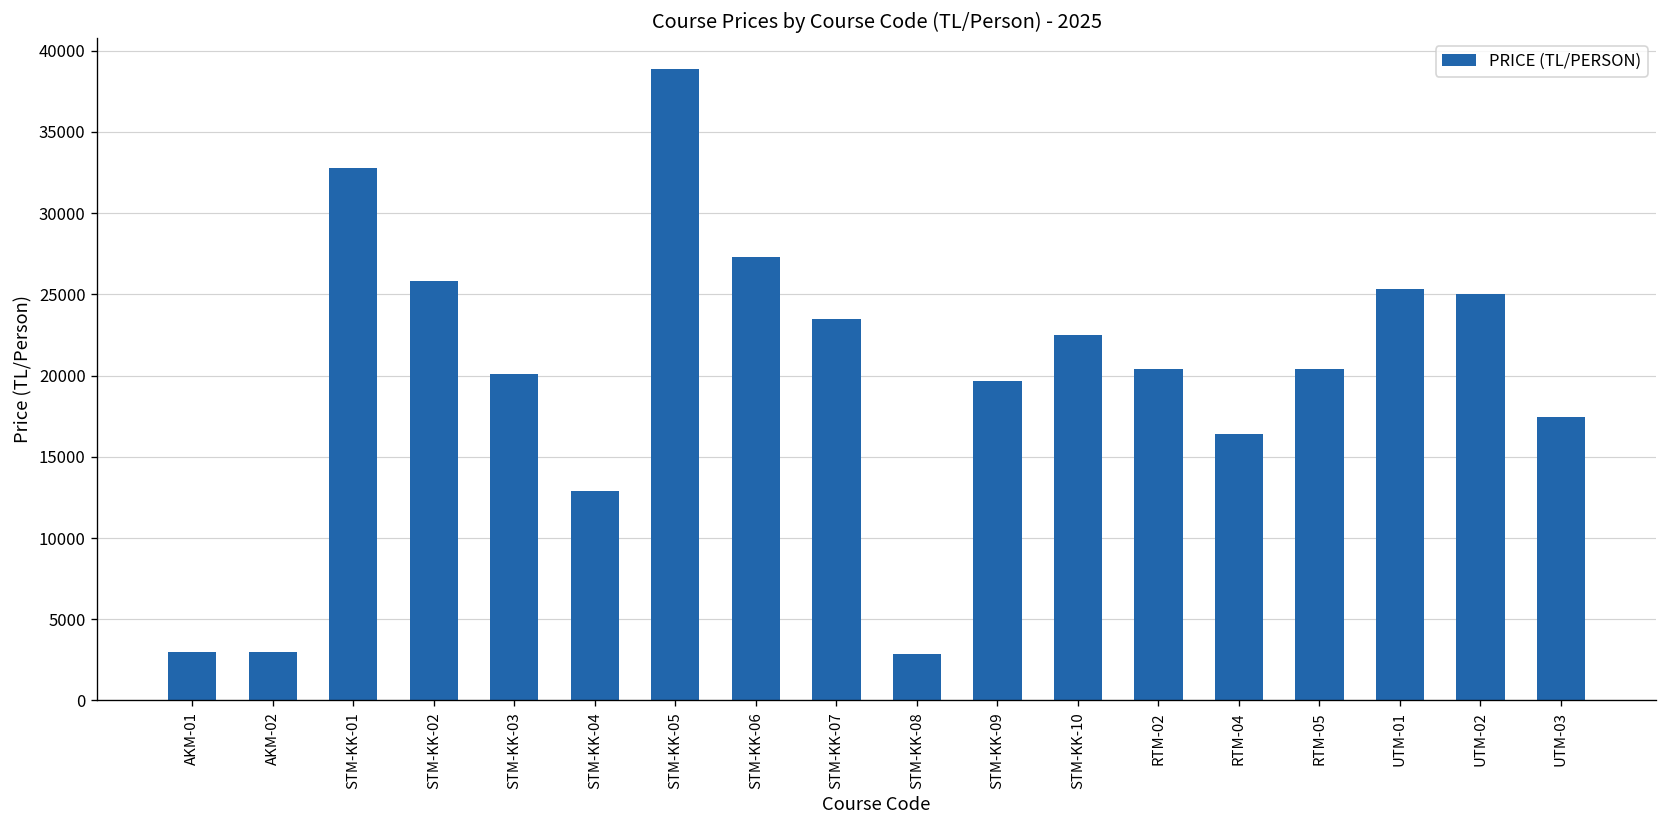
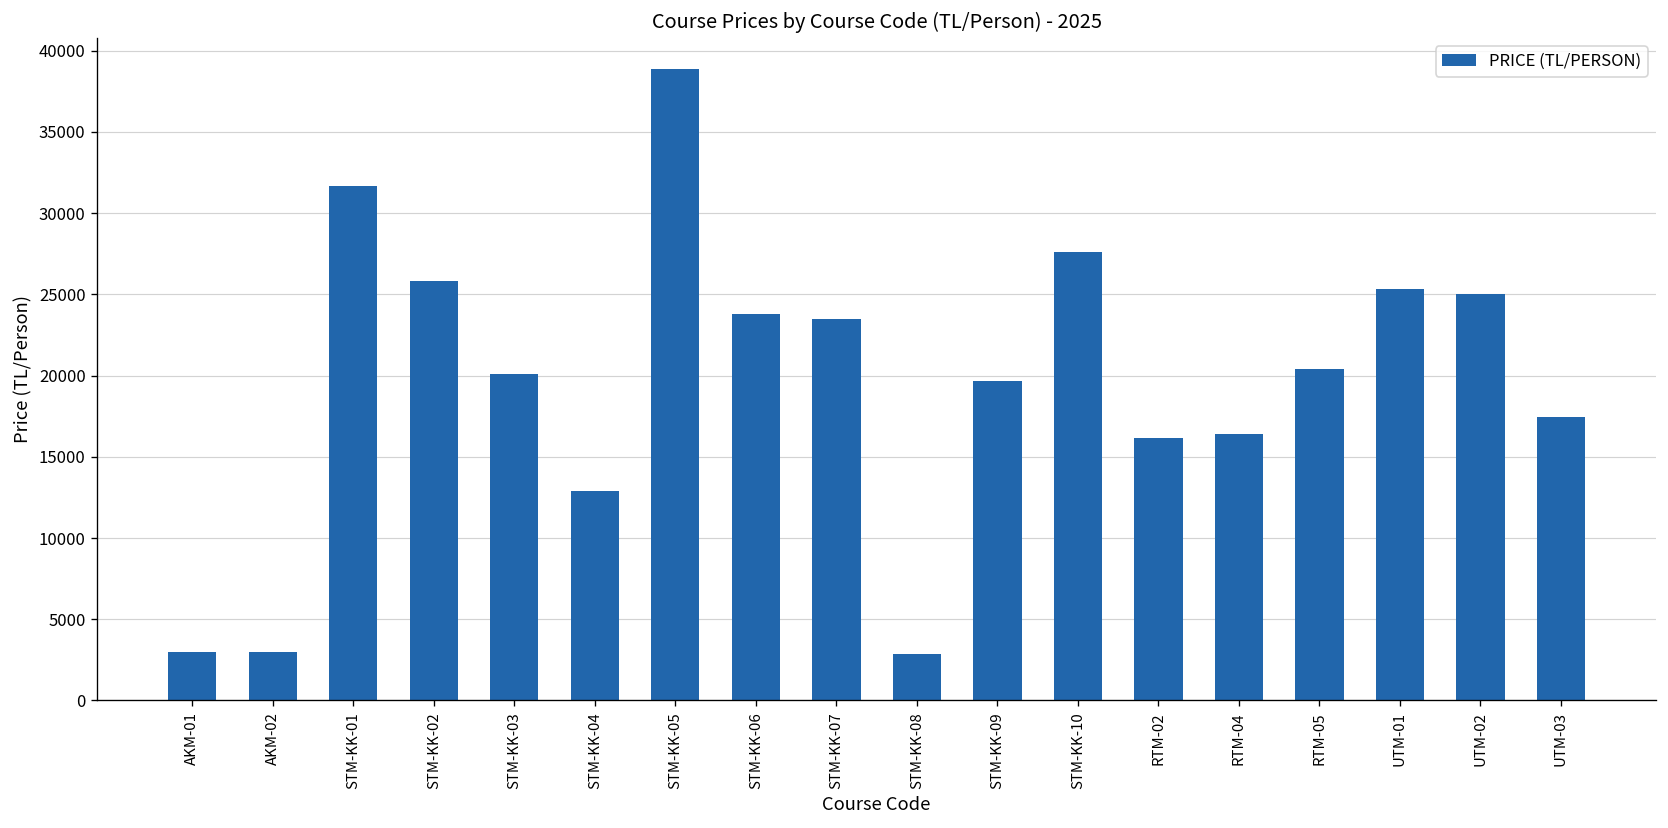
  {
    "AKM-01": 3000,
    "AKM-02": 3000,
-   "STM-KK-01": 32800,
+   "STM-KK-01": 31700,
    "STM-KK-02": 25800,
    "STM-KK-03": 20100,
    "STM-KK-04": 12900,
    "STM-KK-05": 38900,
-   "STM-KK-06": 27300,
+   "STM-KK-06": 23800,
    "STM-KK-07": 23500,
    "STM-KK-08": 2900,
    "STM-KK-09": 19700,
-   "STM-KK-10": 22500,
-   "RTM-02": 20400,
+   "STM-KK-10": 27600,
+   "RTM-02": 16200,
    "RTM-04": 16400,
    "RTM-05": 20400,
    "UTM-01": 25400,
    "UTM-02": 25000,
    "UTM-03": 17500
  }
